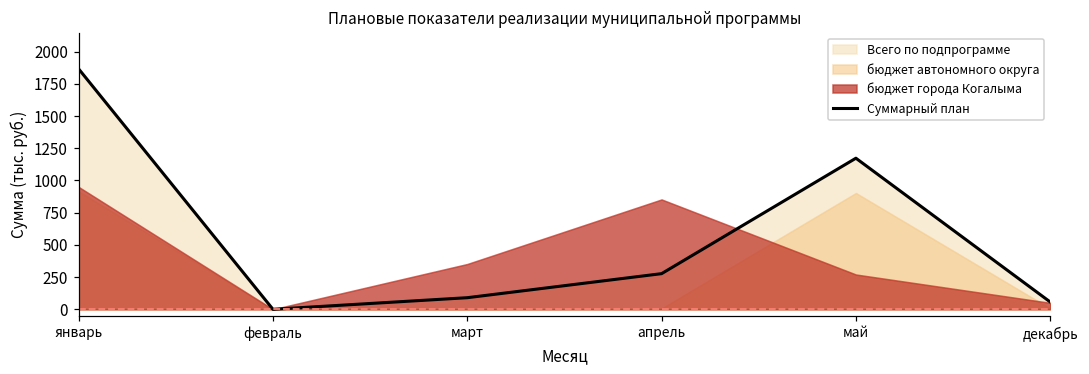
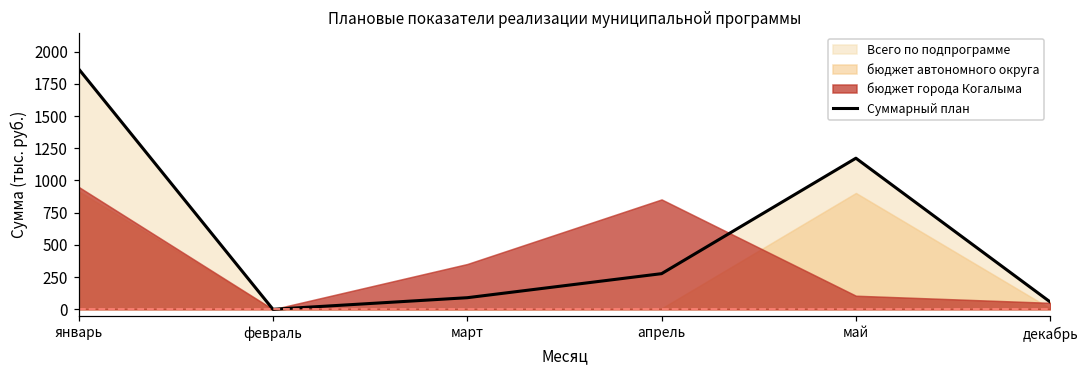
  {
    "бюджет города Когалыма": {
      "январь": 950,
      "март": 350,
      "апрель": 850,
-     "май": 270
+     "май": 110
    }
  }
